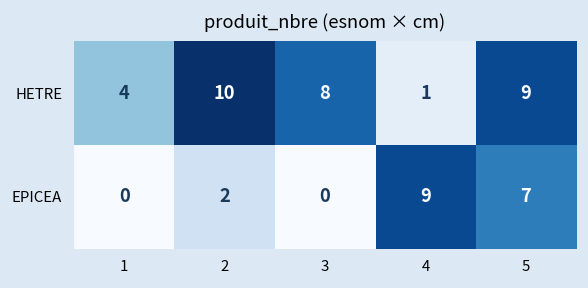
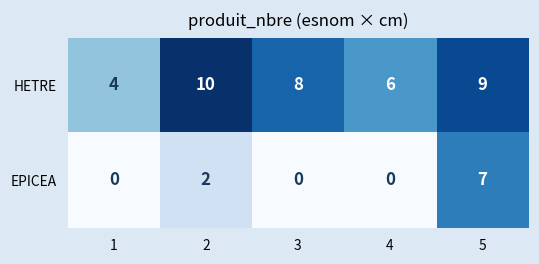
  {
    "HETRE": {
      "1": 4,
      "2": 10,
      "3": 8,
-     "4": 1,
+     "4": 6,
      "5": 9
    },
    "EPICEA": {
      "1": 0,
      "2": 2,
      "3": 0,
-     "4": 9,
+     "4": 0,
      "5": 7
    }
  }
